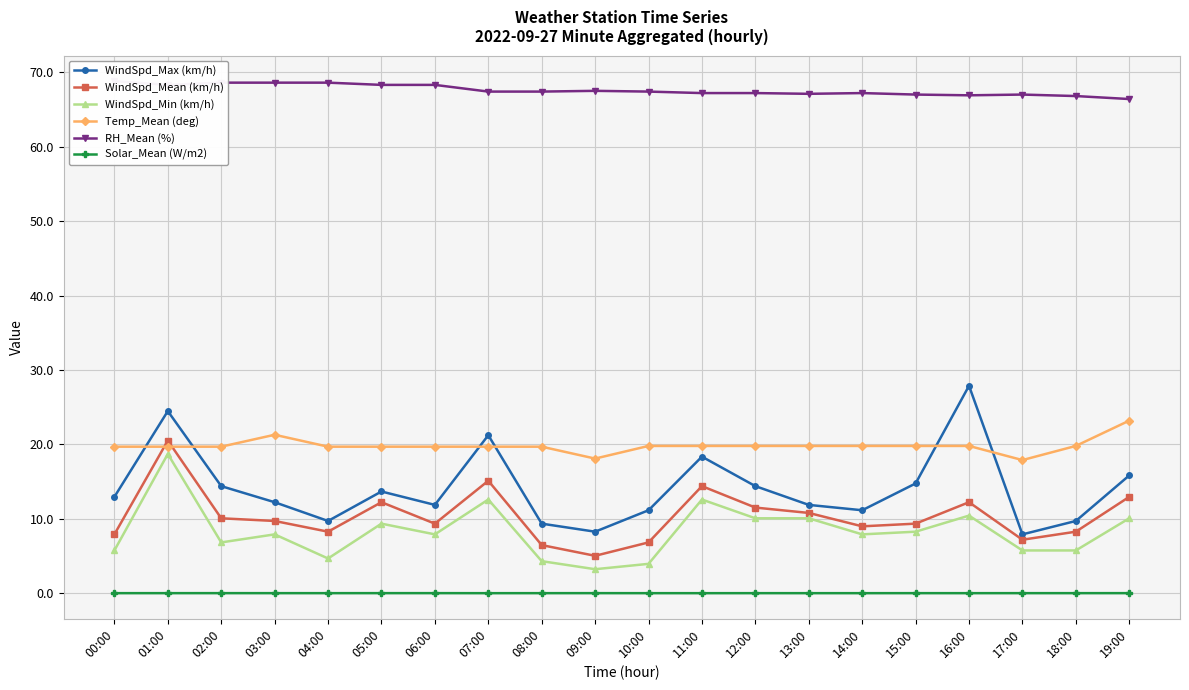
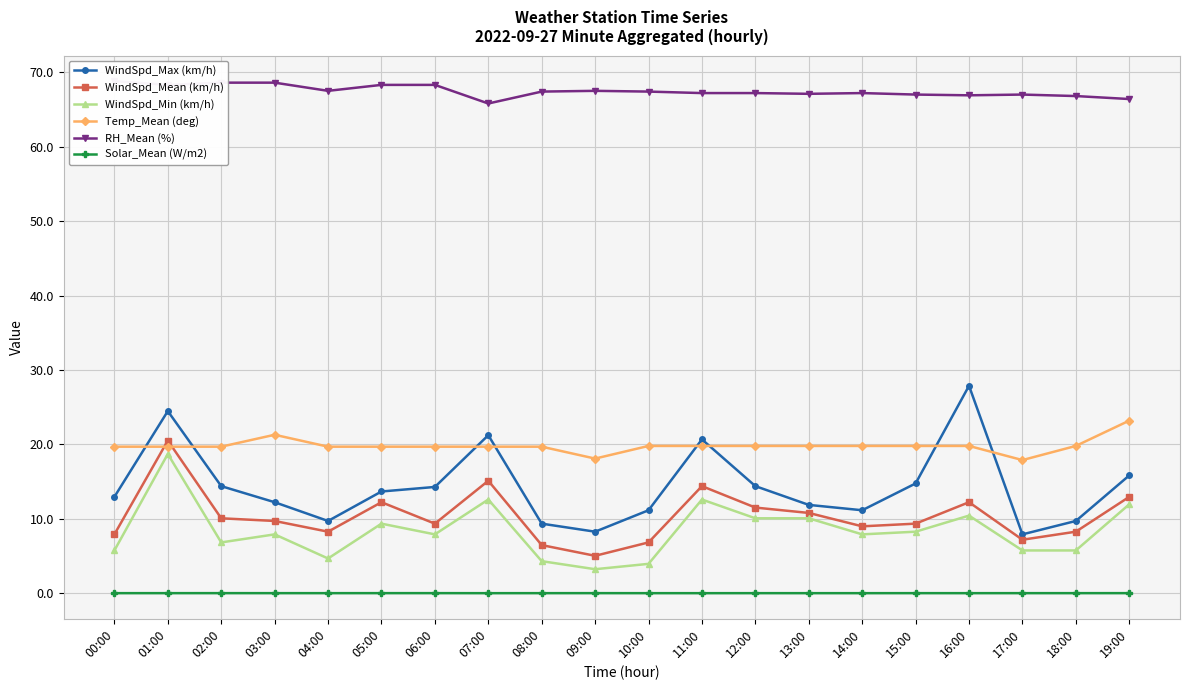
  {
    "WindSpd_Max (km/h)": {
      "00:00": 13,
      "01:00": 24,
      "02:00": 14,
      "03:00": 12,
      "04:00": 10,
      "05:00": 14,
-     "06:00": 12,
+     "06:00": 14,
      "07:00": 21,
      "08:00": 9,
      "09:00": 8,
      "10:00": 11,
-     "11:00": 18,
+     "11:00": 21,
      "12:00": 14,
      "13:00": 12,
      "14:00": 11,
      "15:00": 15,
      "16:00": 28,
      "17:00": 8,
      "18:00": 10,
      "19:00": 16
    },
    "WindSpd_Mean (km/h)": {
      "00:00": 8,
      "01:00": 21,
      "02:00": 10,
      "03:00": 10,
      "04:00": 8,
      "05:00": 12,
      "06:00": 9,
      "07:00": 15,
      "08:00": 6,
      "09:00": 5,
      "10:00": 7,
      "11:00": 14,
      "12:00": 12,
      "13:00": 11,
      "14:00": 9,
      "15:00": 9,
      "16:00": 12,
      "17:00": 7,
      "18:00": 8,
      "19:00": 13
    },
    "WindSpd_Min (km/h)": {
      "00:00": 6,
      "01:00": 19,
      "02:00": 7,
      "03:00": 8,
      "04:00": 5,
      "05:00": 9,
      "06:00": 8,
      "07:00": 13,
      "08:00": 4,
      "09:00": 3,
      "10:00": 4,
      "11:00": 13,
      "12:00": 10,
      "13:00": 10,
      "14:00": 8,
      "15:00": 8,
      "16:00": 10,
      "17:00": 6,
      "18:00": 6,
-     "19:00": 10
+     "19:00": 12
    },
    "Temp_Mean (deg)": {
      "00:00": 20,
      "01:00": 20,
      "02:00": 20,
      "03:00": 21,
      "04:00": 20,
      "05:00": 20,
      "06:00": 20,
      "07:00": 20,
      "08:00": 20,
      "09:00": 18,
      "10:00": 20,
      "11:00": 20,
      "12:00": 20,
      "13:00": 20,
      "14:00": 20,
      "15:00": 20,
      "16:00": 20,
      "17:00": 18,
      "18:00": 20,
      "19:00": 23
    },
    "RH_Mean (%)": {
      "03:00": 69,
-     "04:00": 69,
+     "04:00": 68,
      "05:00": 68,
      "06:00": 68,
-     "07:00": 67,
+     "07:00": 66,
      "08:00": 67,
      "09:00": 68,
      "10:00": 67,
      "11:00": 67,
      "12:00": 67,
      "13:00": 67,
      "14:00": 67,
      "15:00": 67,
      "16:00": 67,
      "17:00": 67,
      "18:00": 67,
      "19:00": 66
    },
    "Solar_Mean (W/m2)": {
      "00:00": 0,
      "01:00": 0,
      "02:00": 0,
      "03:00": 0,
      "04:00": 0,
      "05:00": 0,
      "06:00": 0,
      "07:00": 0,
      "08:00": 0,
      "09:00": 0,
      "10:00": 0,
      "11:00": 0,
      "12:00": 0,
      "13:00": 0,
      "14:00": 0,
      "15:00": 0,
      "16:00": 0,
      "17:00": 0,
      "18:00": 0,
      "19:00": 0
    }
  }
